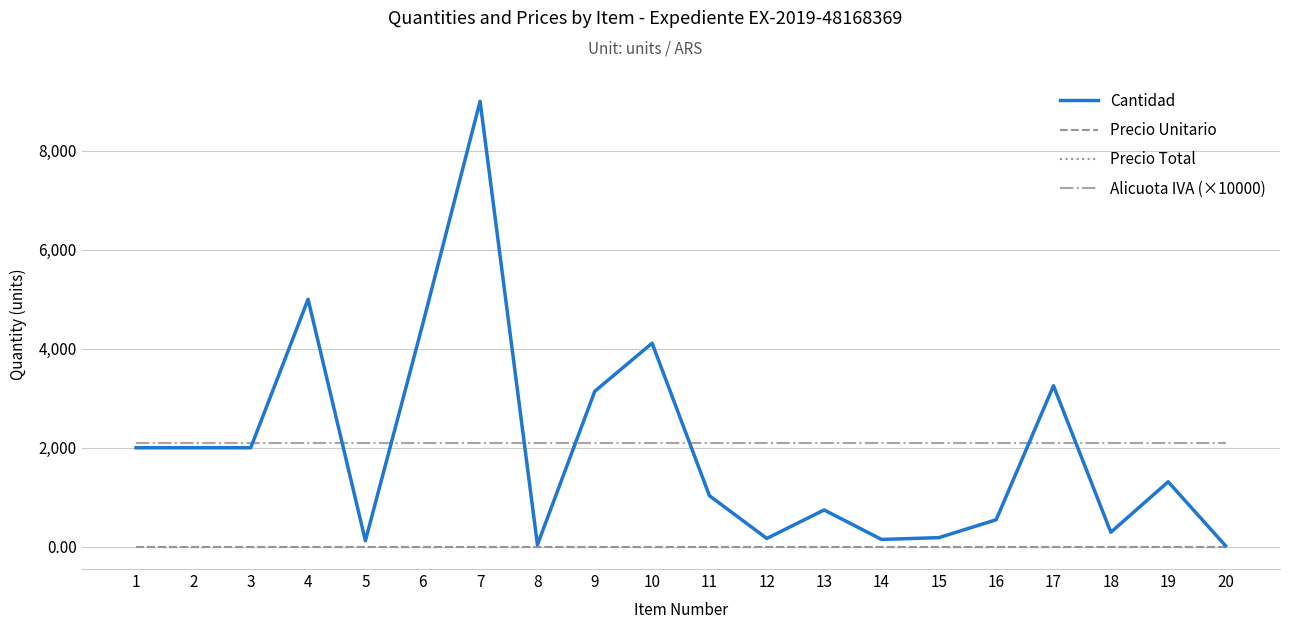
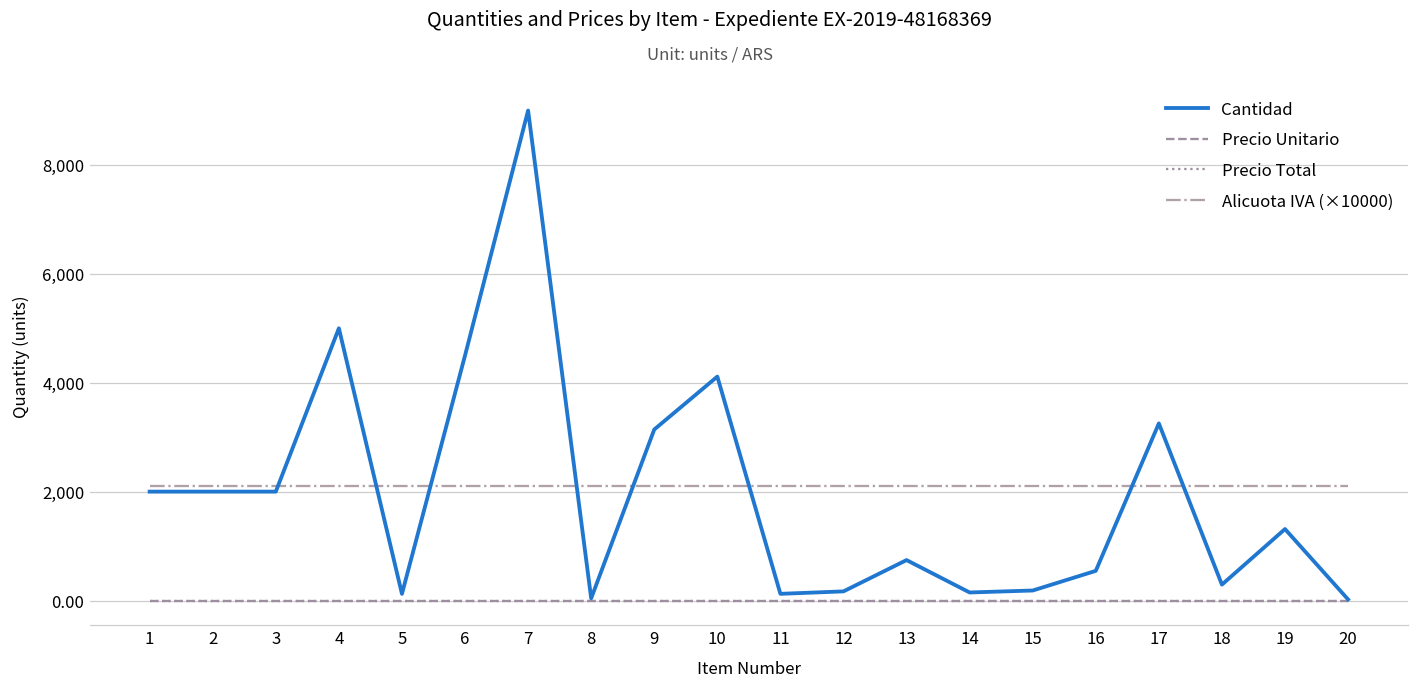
  {
    "Cantidad": {
      "1": "2,000",
      "2": "2,000",
      "3": "2,000",
      "4": "5,000",
      "5": "100",
      "6": "4,500",
      "7": "9,000",
      "9": "3,100",
      "10": "4,100",
-     "11": "1,000",
+     "11": "100",
      "12": "200",
      "13": "700",
      "14": "100",
      "15": "200",
      "16": "500",
      "17": "3,300",
      "18": "300",
      "19": "1,300"
    }
  }
